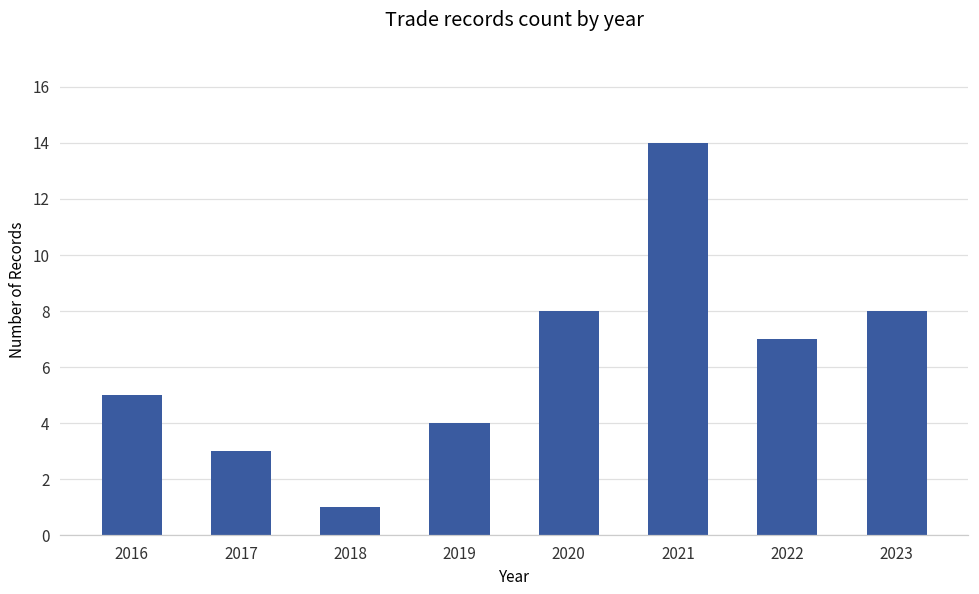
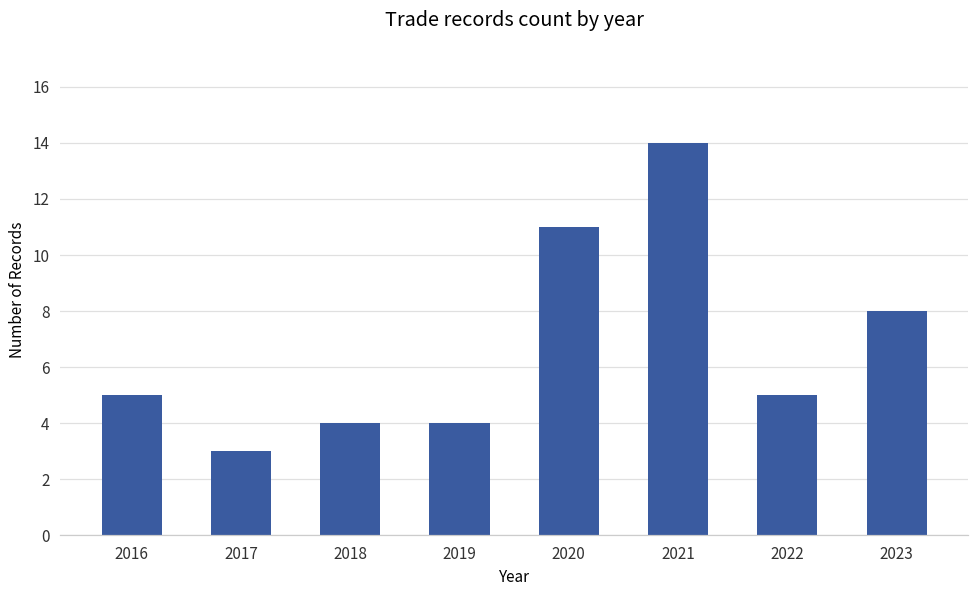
  {
    "2016": 5,
    "2017": 3,
-   "2018": 1,
+   "2018": 4,
    "2019": 4,
-   "2020": 8,
+   "2020": 11,
    "2021": 14,
-   "2022": 7,
+   "2022": 5,
    "2023": 8
  }
